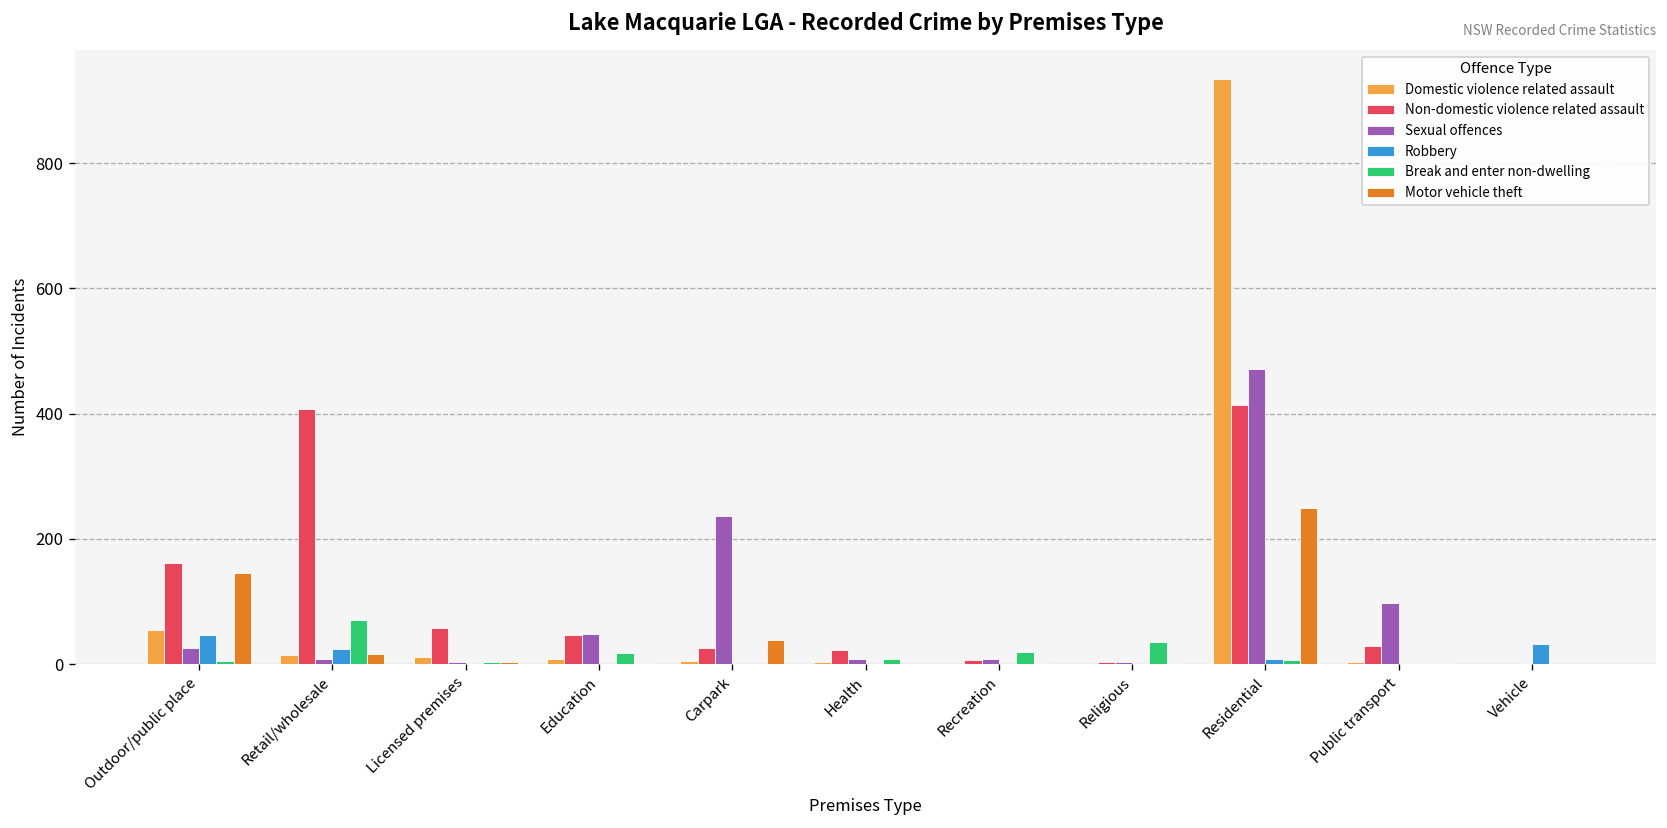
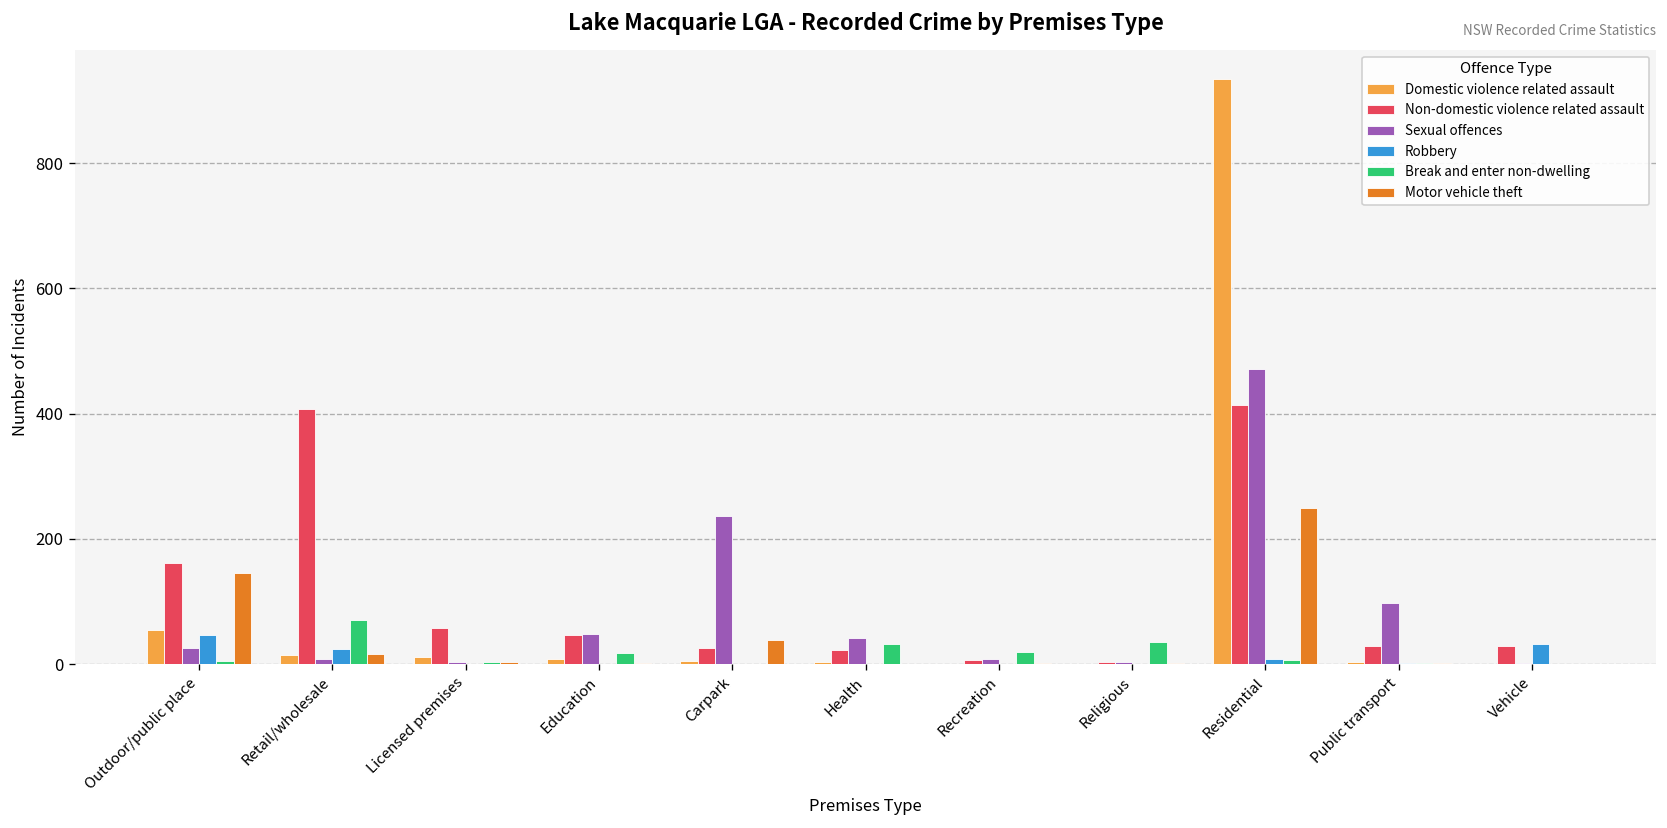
  {
    "Non-domestic violence related assault": {
      "Outdoor/public place": 160,
      "Retail/wholesale": 410,
      "Licensed premises": 60,
      "Education": 50,
      "Carpark": 30,
      "Health": 20,
      "Recreation": 10,
      "Residential": 410,
      "Public transport": 30,
-     "Vehicle": 0
+     "Vehicle": 30
    },
    "Sexual offences": {
      "Outdoor/public place": 30,
      "Retail/wholesale": 10,
      "Education": 50,
      "Carpark": 240,
-     "Health": 10,
+     "Health": 40,
      "Recreation": 10,
      "Residential": 470,
      "Public transport": 100
    },
    "Robbery": {
      "Outdoor/public place": 50,
      "Retail/wholesale": 20,
      "Education": 0,
      "Health": 0,
      "Recreation": 0,
      "Residential": 10,
      "Vehicle": 30
    },
    "Break and enter non-dwelling": {
      "Outdoor/public place": 10,
      "Retail/wholesale": 70,
      "Education": 20,
-     "Health": 10,
+     "Health": 30,
      "Recreation": 20,
      "Religious": 40,
      "Residential": 10
    }
  }
